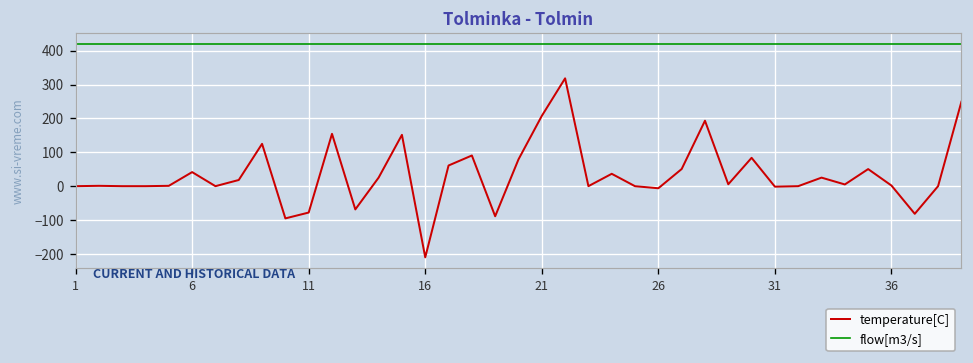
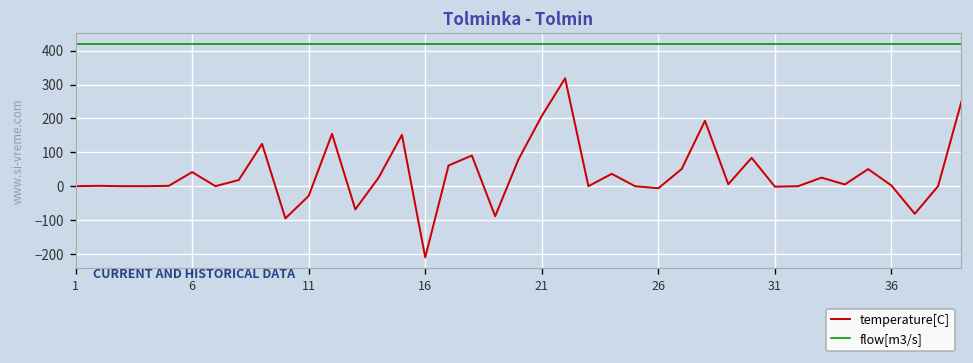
  {
    "temperature[C]": {
      "1": 0,
      "6": 40,
-     "11": -80,
+     "11": -30,
      "16": -210,
      "21": 210,
      "26": -10,
      "31": 0,
      "36": 0
    },
    "flow[m3/s]": {
      "1": 420,
      "6": 420,
      "11": 420,
      "16": 420,
      "21": 420,
      "26": 420,
      "31": 420,
      "36": 420
    }
  }
